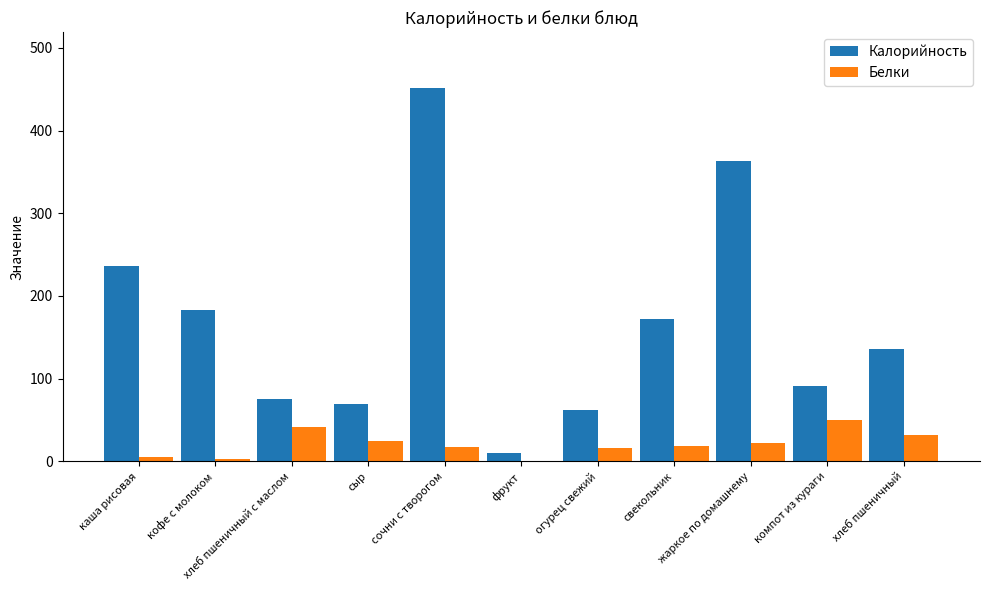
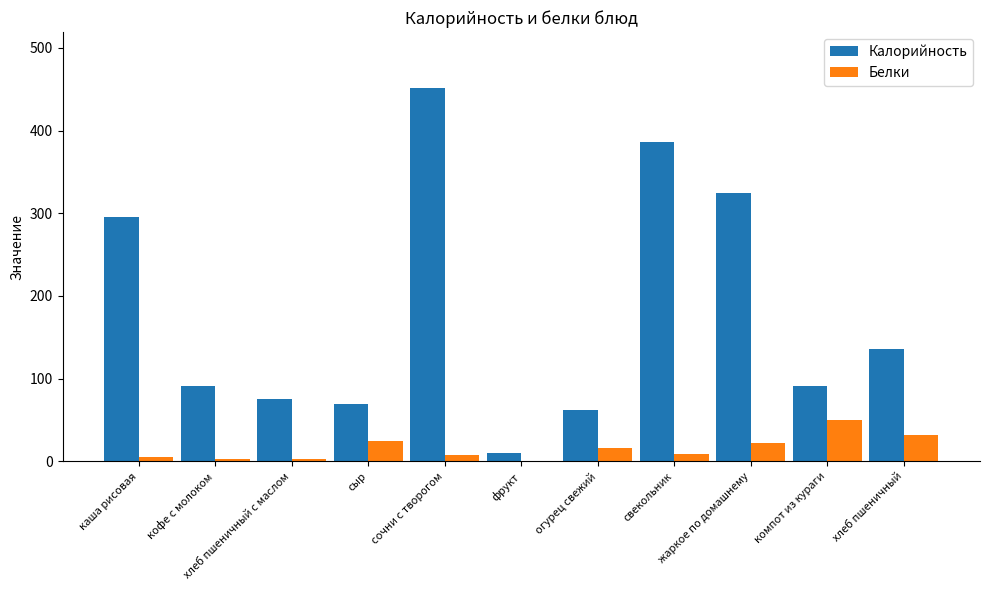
  {
    "Калорийность": {
-     "каша рисовая": 240,
-     "кофе с молоком": 180,
+     "каша рисовая": 300,
+     "кофе с молоком": 90,
      "хлеб пшеничный с маслом": 80,
      "сыр": 70,
      "сочни с творогом": 450,
      "фрукт": 10,
      "огурец свежий": 60,
-     "свекольник": 170,
-     "жаркое по домашнему": 360,
+     "свекольник": 390,
+     "жаркое по домашнему": 320,
      "компот из кураги": 90,
      "хлеб пшеничный": 140
    },
    "Белки": {
      "каша рисовая": 10,
-     "хлеб пшеничный с маслом": 40,
+     "хлеб пшеничный с маслом": 0,
      "сыр": 30,
-     "сочни с творогом": 20,
+     "сочни с творогом": 10,
      "огурец свежий": 20,
-     "свекольник": 20,
+     "свекольник": 10,
      "жаркое по домашнему": 20,
      "компот из кураги": 50,
      "хлеб пшеничный": 30
    }
  }
